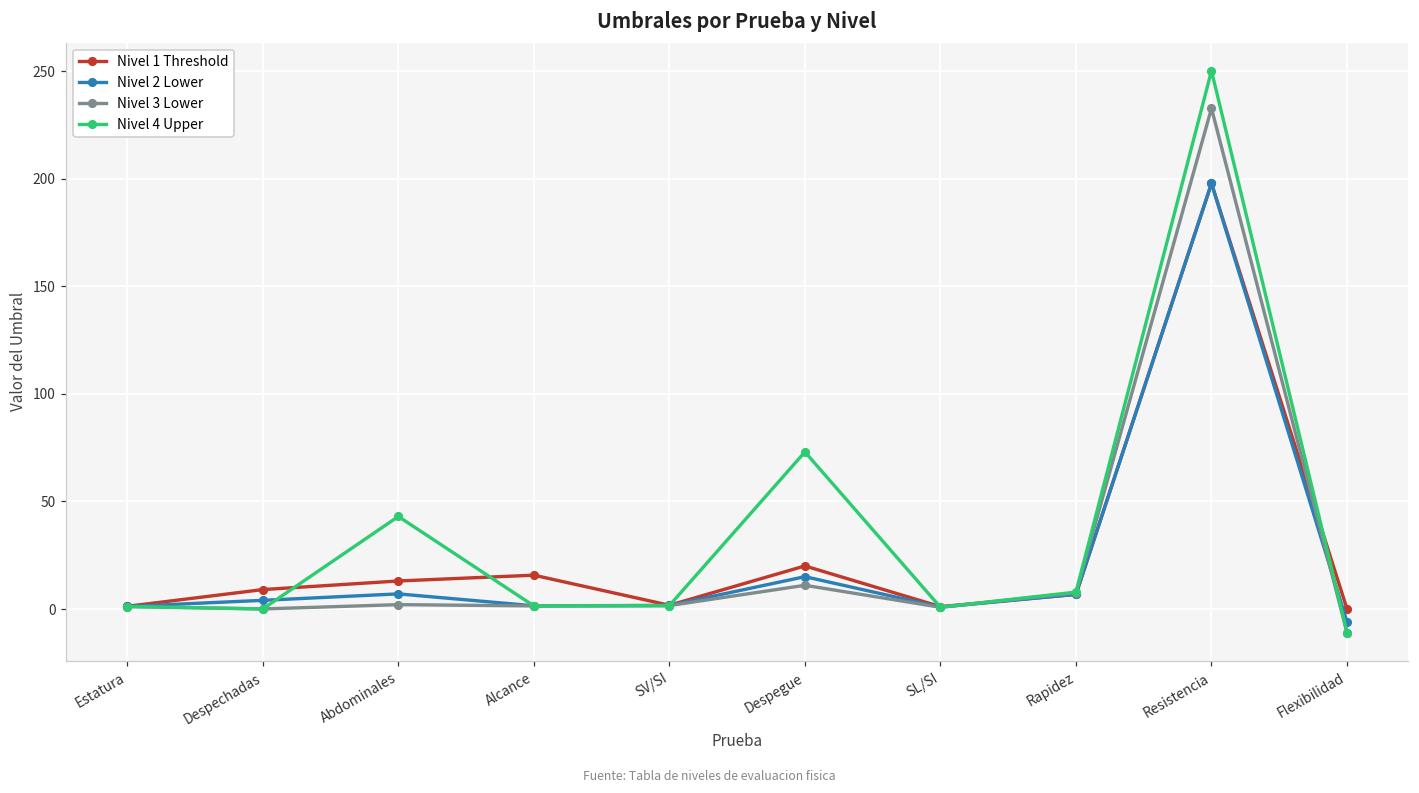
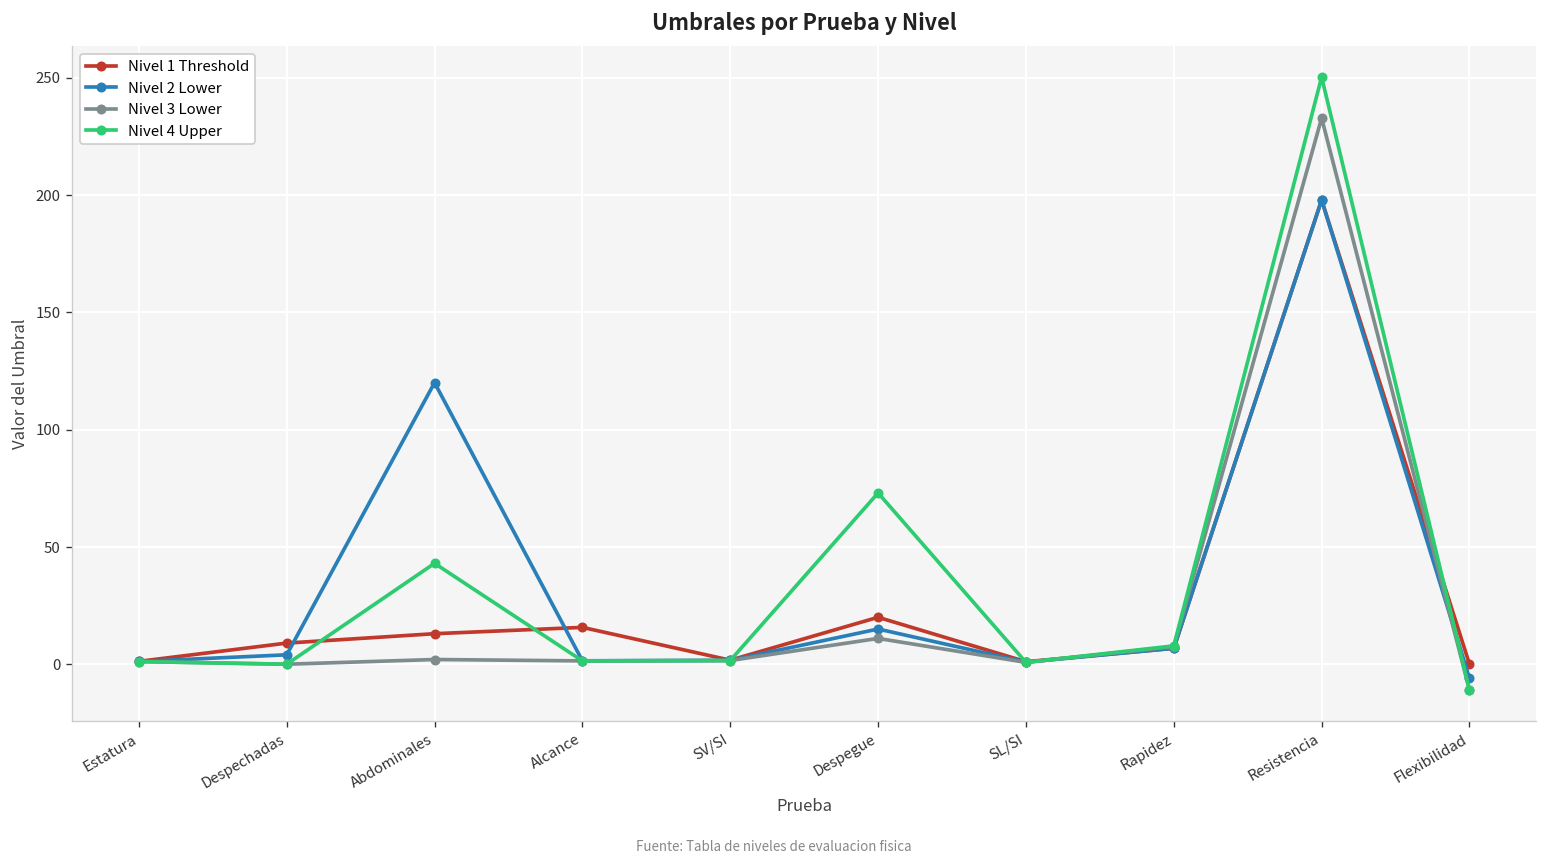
  {
    "Nivel 1 Threshold": {
      "Despechadas": 9,
      "Abdominales": 13,
      "Alcance": 16,
      "Despegue": 20,
      "Flexibilidad": 0
    },
    "Nivel 2 Lower": {
      "Despechadas": 4,
-     "Abdominales": 7,
+     "Abdominales": 120,
      "Despegue": 15,
      "Flexibilidad": -6
    },
    "Nivel 3 Lower": {
      "Abdominales": 2,
      "Despegue": 11,
      "Resistencia": 233
    },
    "Nivel 4 Upper": {
      "Abdominales": 43,
      "Despegue": 73,
      "Resistencia": 250
    }
  }
